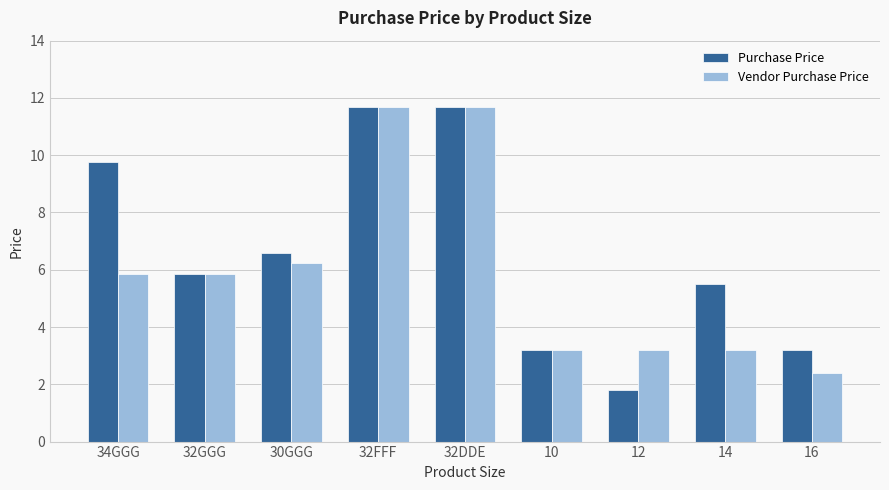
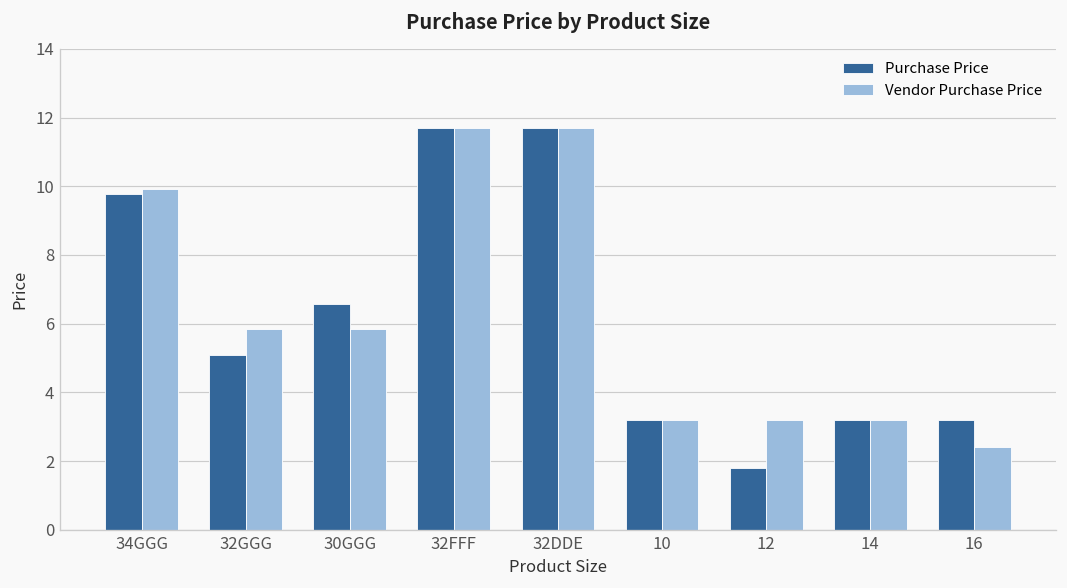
  {
    "Purchase Price": {
      "34GGG": 9.8,
-     "32GGG": 5.9,
+     "32GGG": 5.1,
      "30GGG": 6.6,
      "32FFF": 11.7,
      "32DDE": 11.7,
      "10": 3.2,
      "12": 1.8,
-     "14": 5.5,
+     "14": 3.2,
      "16": 3.2
    },
    "Vendor Purchase Price": {
-     "34GGG": 5.9,
+     "34GGG": 9.9,
      "32GGG": 5.9,
-     "30GGG": 6.2,
+     "30GGG": 5.9,
      "32FFF": 11.7,
      "32DDE": 11.7,
      "10": 3.2,
      "12": 3.2,
      "14": 3.2,
      "16": 2.4
    }
  }
